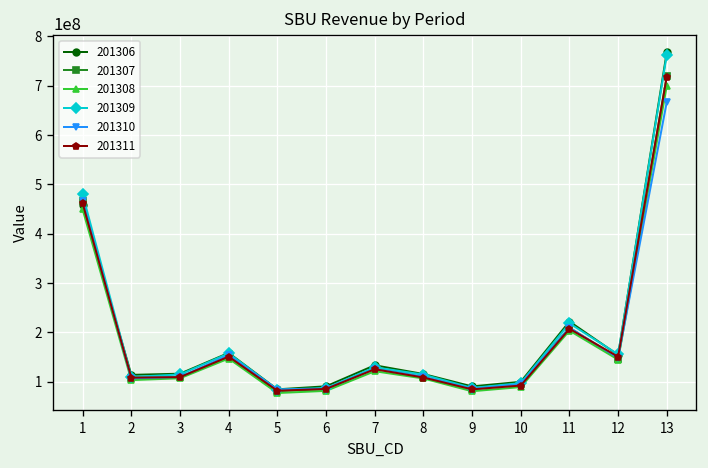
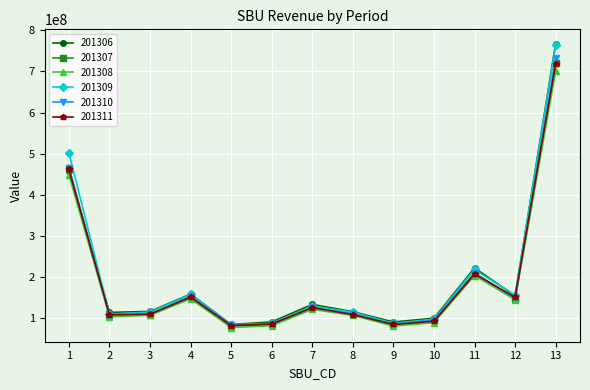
  {
    "201308": {
      "1": 450000000,
      "13": 700000000
    },
    "201309": {
-     "1": 480000000
+     "1": 500000000
    },
    "201310": {
-     "13": 670000000
+     "13": 730000000
    }
  }
